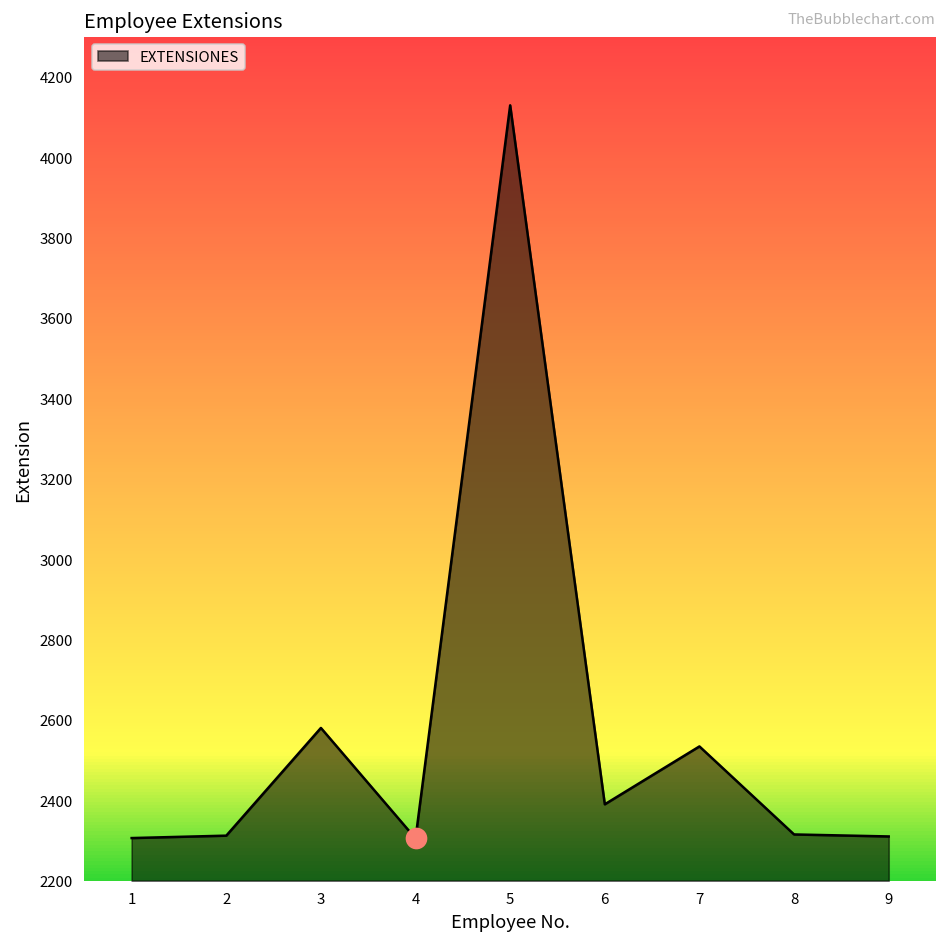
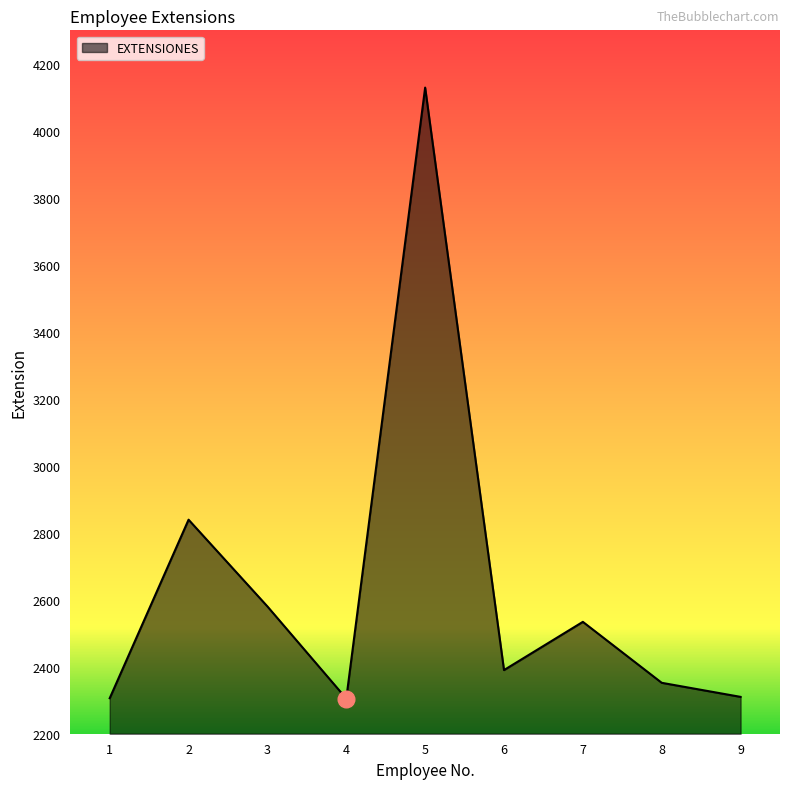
  {
    "EXTENSIONES": {
      "1": 2310,
-     "2": 2310,
+     "2": 2840,
      "3": 2580,
      "5": 4130,
      "6": 2390,
      "7": 2530,
-     "8": 2320,
+     "8": 2350,
      "9": 2310
    }
  }
